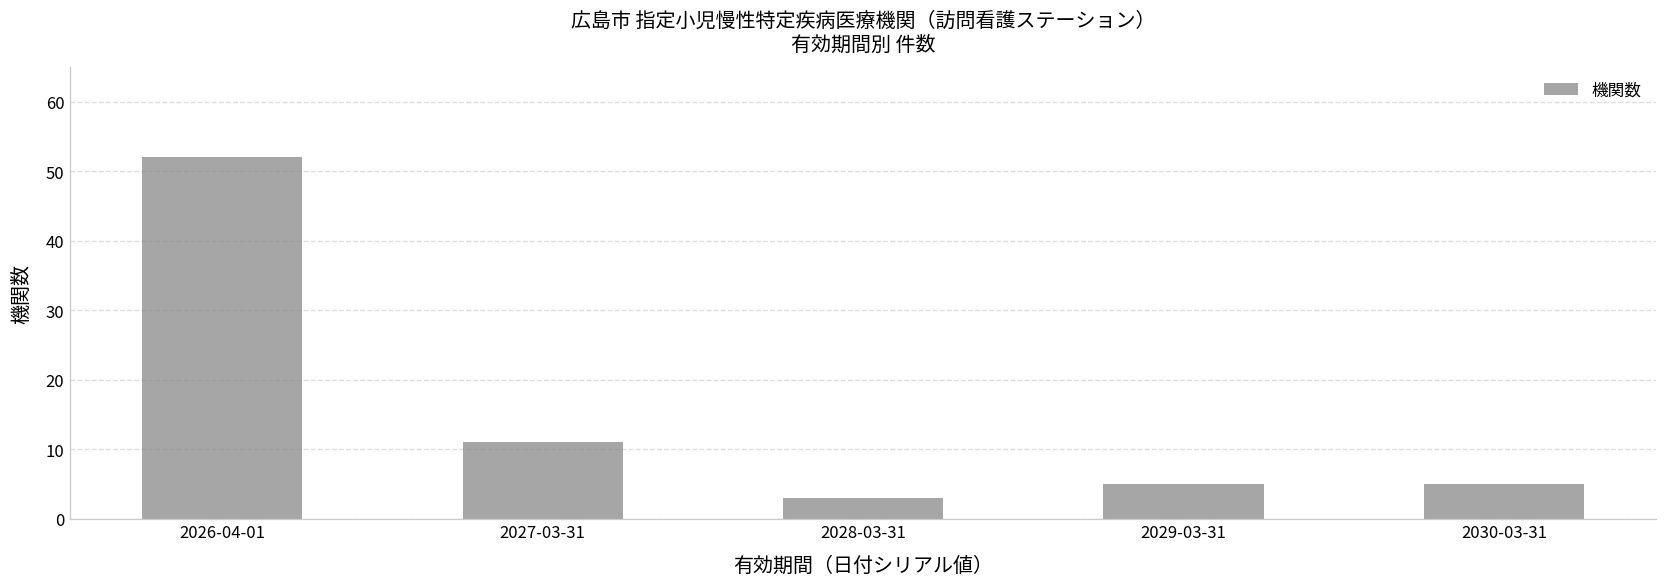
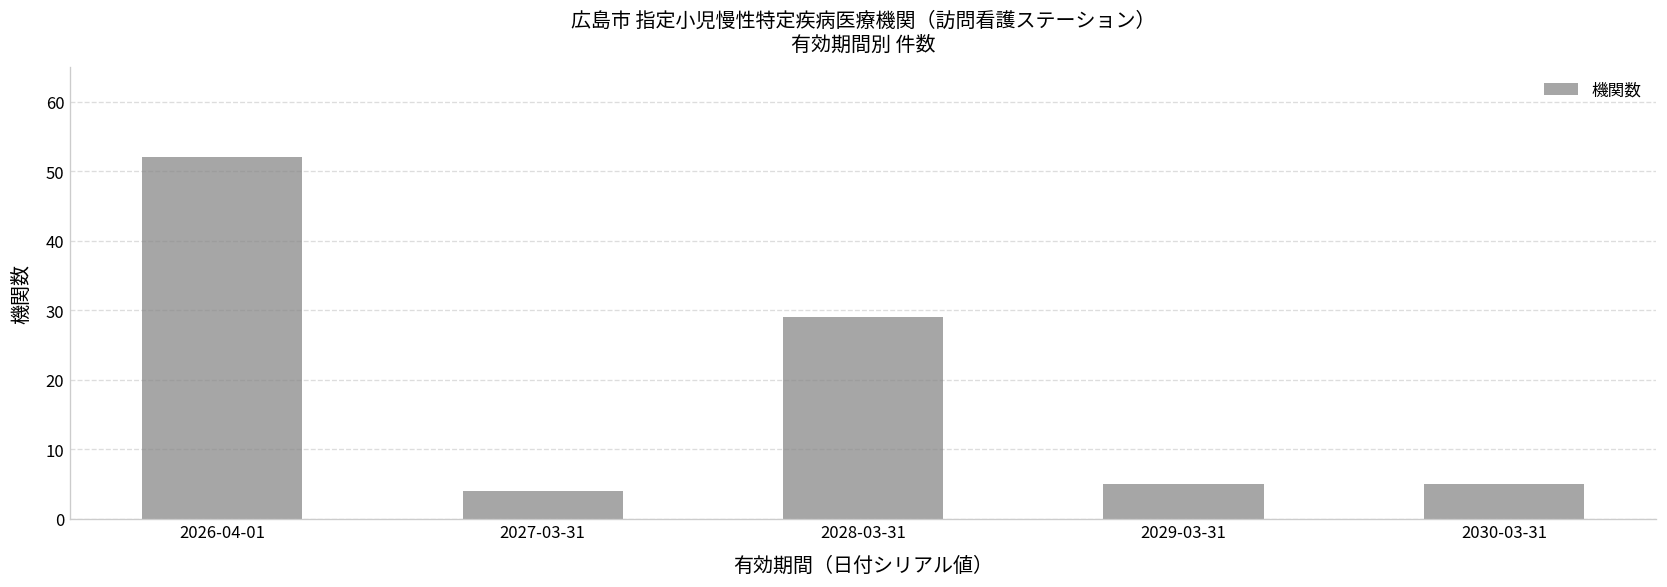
  {
    "2026-04-01": 52,
-   "2027-03-31": 11,
-   "2028-03-31": 3,
+   "2027-03-31": 4,
+   "2028-03-31": 29,
    "2029-03-31": 5,
    "2030-03-31": 5
  }
